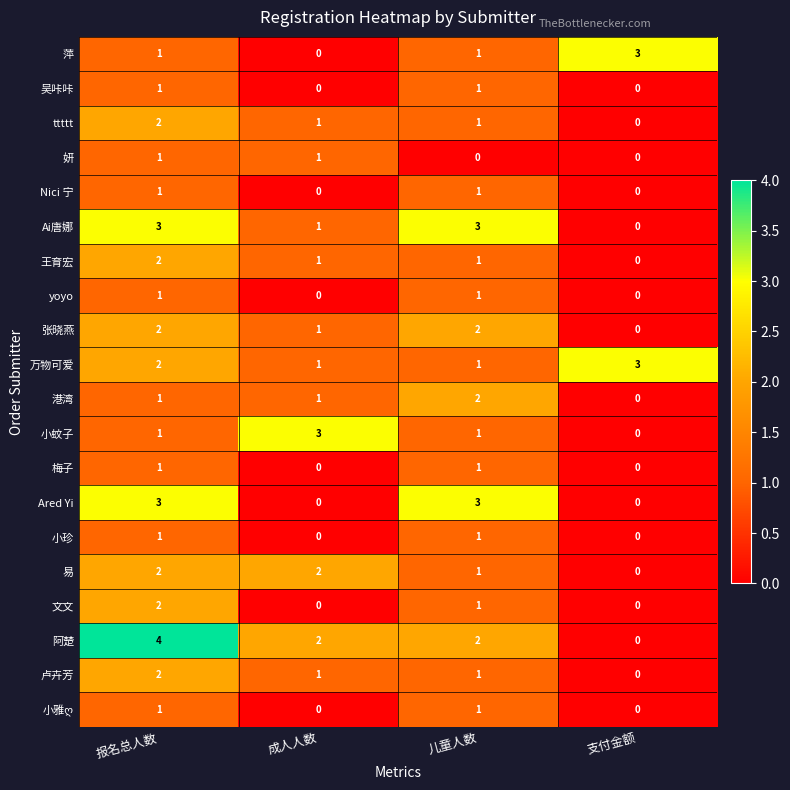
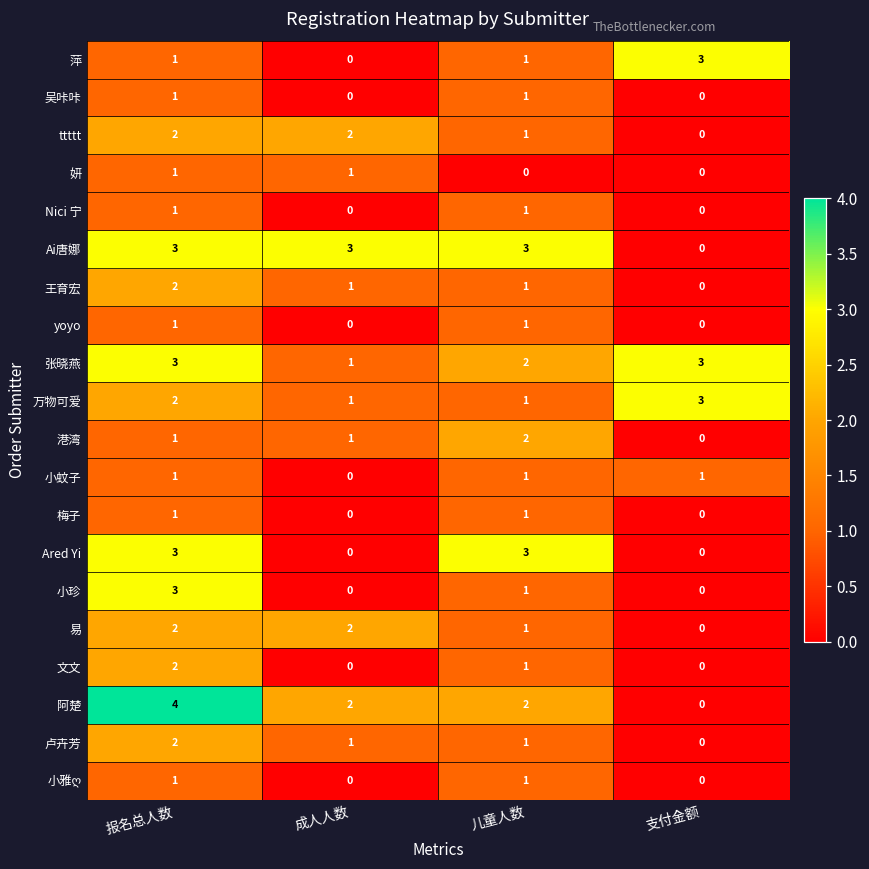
  {
    "萍": {
      "报名总人数": 1,
      "成人人数": 0,
      "儿童人数": 1,
      "支付金额": 3
    },
    "吴咔咔": {
      "报名总人数": 1,
      "成人人数": 0,
      "儿童人数": 1,
      "支付金额": 0
    },
    "ttttt": {
      "报名总人数": 2,
-     "成人人数": 1,
+     "成人人数": 2,
      "儿童人数": 1,
      "支付金额": 0
    },
    "妍": {
      "报名总人数": 1,
      "成人人数": 1,
      "儿童人数": 0,
      "支付金额": 0
    },
    "Nici 宁": {
      "报名总人数": 1,
      "成人人数": 0,
      "儿童人数": 1,
      "支付金额": 0
    },
    "Ai唐娜": {
      "报名总人数": 3,
-     "成人人数": 1,
+     "成人人数": 3,
      "儿童人数": 3,
      "支付金额": 0
    },
    "王育宏": {
      "报名总人数": 2,
      "成人人数": 1,
      "儿童人数": 1,
      "支付金额": 0
    },
    "yoyo": {
      "报名总人数": 1,
      "成人人数": 0,
      "儿童人数": 1,
      "支付金额": 0
    },
    "张晓燕": {
-     "报名总人数": 2,
+     "报名总人数": 3,
      "成人人数": 1,
      "儿童人数": 2,
-     "支付金额": 0
+     "支付金额": 3
    },
    "万物可爱": {
      "报名总人数": 2,
      "成人人数": 1,
      "儿童人数": 1,
      "支付金额": 3
    },
    "港湾": {
      "报名总人数": 1,
      "成人人数": 1,
      "儿童人数": 2,
      "支付金额": 0
    },
    "小蚊子": {
      "报名总人数": 1,
-     "成人人数": 3,
+     "成人人数": 0,
      "儿童人数": 1,
-     "支付金额": 0
+     "支付金额": 1
    },
    "梅子": {
      "报名总人数": 1,
      "成人人数": 0,
      "儿童人数": 1,
      "支付金额": 0
    },
    "Ared Yi": {
      "报名总人数": 3,
      "成人人数": 0,
      "儿童人数": 3,
      "支付金额": 0
    },
    "小珍": {
-     "报名总人数": 1,
+     "报名总人数": 3,
      "成人人数": 0,
      "儿童人数": 1,
      "支付金额": 0
    },
    "易": {
      "报名总人数": 2,
      "成人人数": 2,
      "儿童人数": 1,
      "支付金额": 0
    },
    "文文": {
      "报名总人数": 2,
      "成人人数": 0,
      "儿童人数": 1,
      "支付金额": 0
    },
    "阿楚": {
      "报名总人数": 4,
      "成人人数": 2,
      "儿童人数": 2,
      "支付金额": 0
    },
    "卢卉芳": {
      "报名总人数": 2,
      "成人人数": 1,
      "儿童人数": 1,
      "支付金额": 0
    },
    "小雅ღ": {
      "报名总人数": 1,
      "成人人数": 0,
      "儿童人数": 1,
      "支付金额": 0
    }
  }
